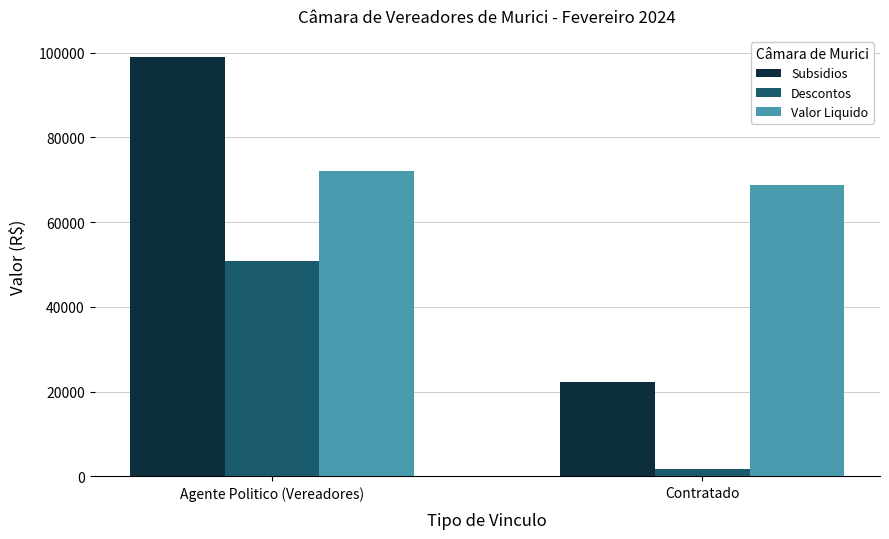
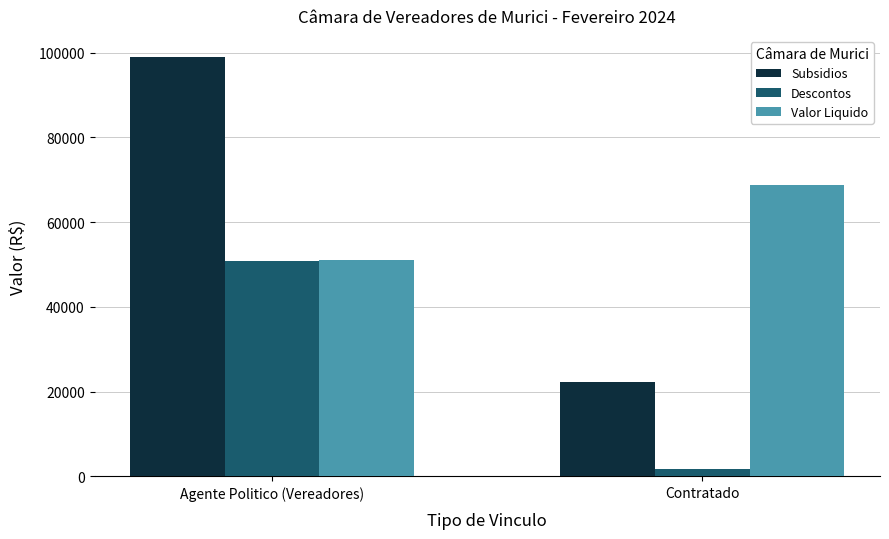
  {
    "Subsidios": {
      "Agente Politico (Vereadores)": 99000,
      "Contratado": 22000
    },
    "Descontos": {
      "Agente Politico (Vereadores)": 51000,
      "Contratado": 2000
    },
    "Valor Liquido": {
-     "Agente Politico (Vereadores)": 72000,
+     "Agente Politico (Vereadores)": 51000,
      "Contratado": 69000
    }
  }
